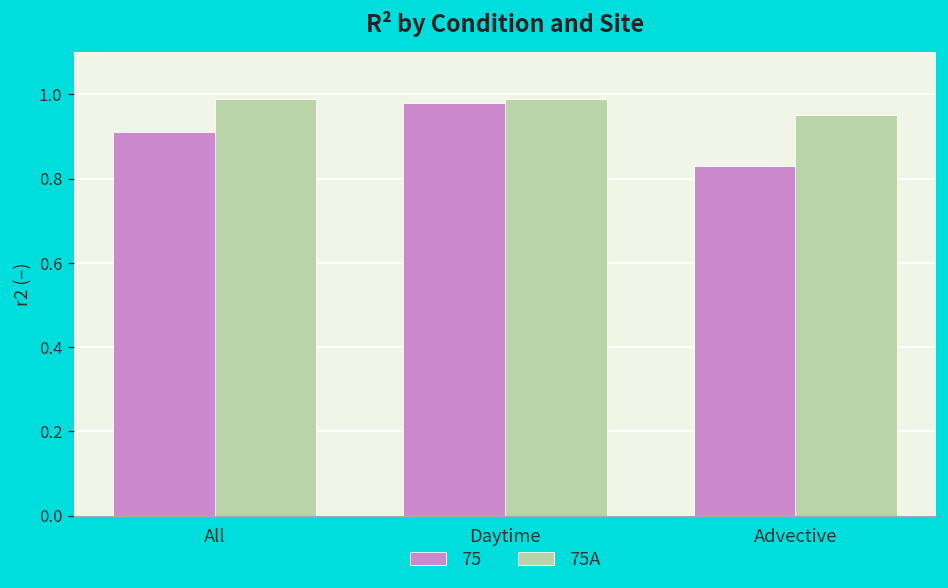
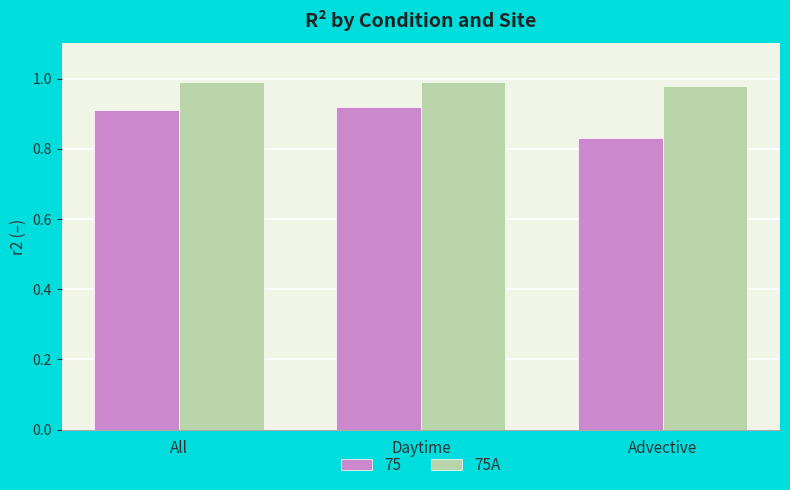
  {
    "75": {
      "All": 0.91,
-     "Daytime": 0.98,
+     "Daytime": 0.92,
      "Advective": 0.83
    },
    "75A": {
      "All": 0.99,
      "Daytime": 0.99,
-     "Advective": 0.95
+     "Advective": 0.98
    }
  }
